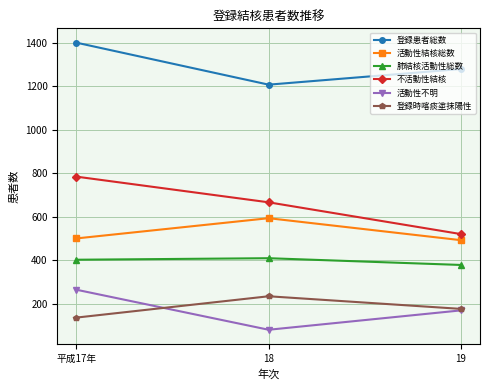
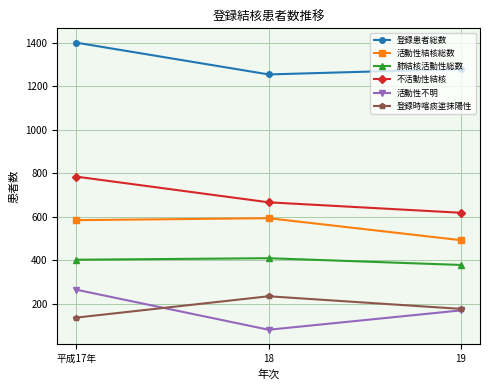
  {
    "登録患者総数": {
      "平成17年": 1400,
-     "18": 1210
+     "18": 1250
    },
    "活動性結核総数": {
-     "平成17年": 500,
+     "平成17年": 580,
      "18": 590,
      "19": 490
    },
    "肺結核活動性総数": {
      "平成17年": 400,
      "18": 410,
      "19": 380
    },
    "不活動性結核": {
      "平成17年": 780,
      "18": 670,
-     "19": 520
+     "19": 620
    },
    "活動性不明": {
      "平成17年": 260,
      "18": 80
    },
    "登録時喀痰塗抹陽性": {
      "平成17年": 140,
      "18": 230
    }
  }
